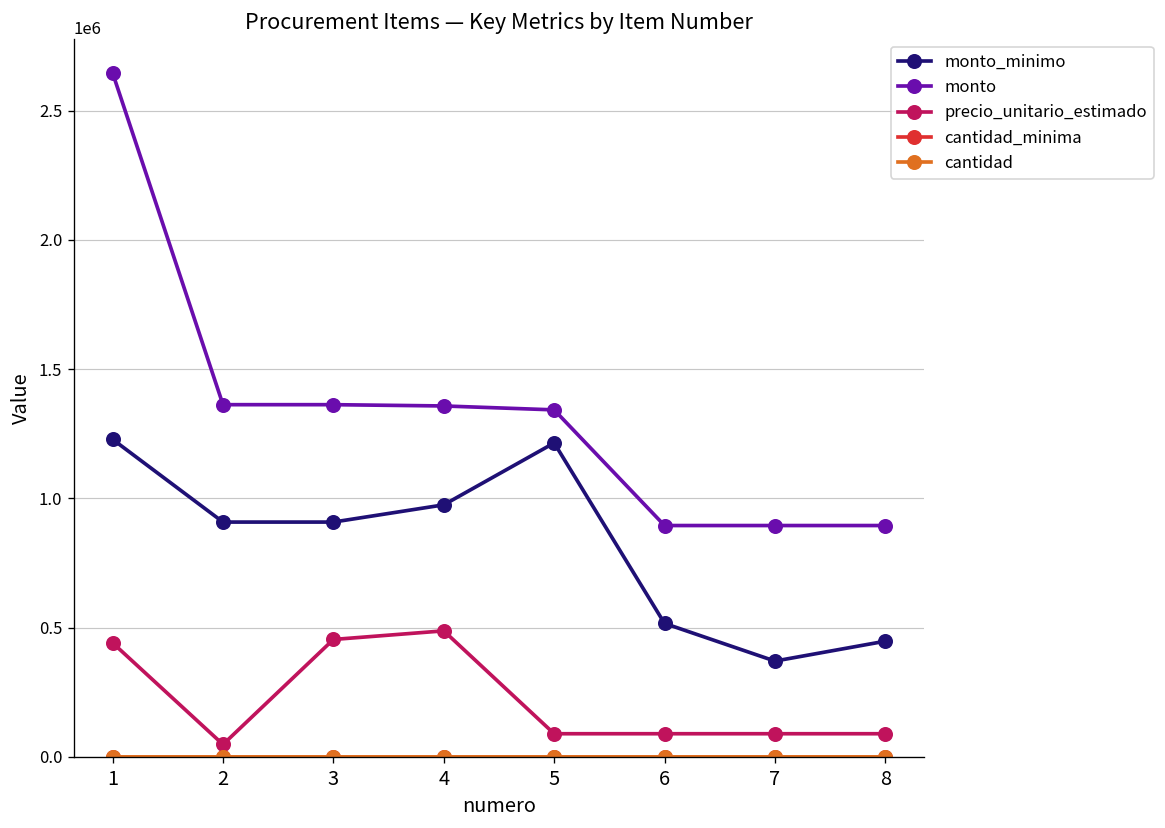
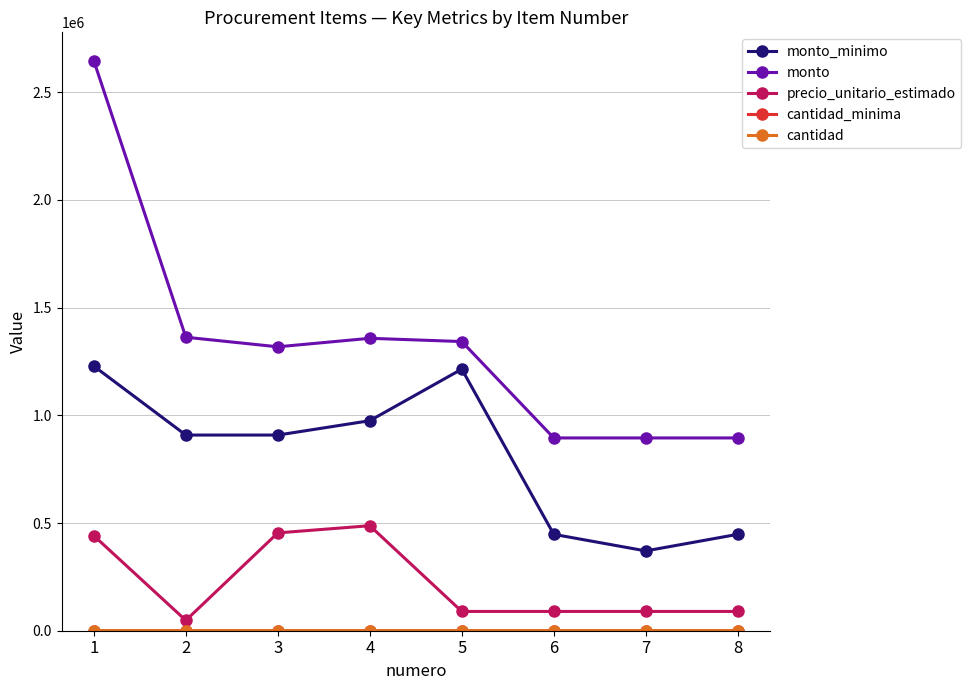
  {
    "monto_minimo": {
      "1": 1230000,
      "2": 910000,
      "3": 910000,
      "4": 980000,
      "5": 1210000,
-     "6": 520000,
+     "6": 450000,
      "7": 370000,
      "8": 450000
    },
    "monto": {
      "1": 2650000,
      "2": 1360000,
-     "3": 1360000,
+     "3": 1320000,
      "4": 1360000,
      "5": 1340000,
      "6": 900000,
      "7": 900000,
      "8": 900000
    },
    "precio_unitario_estimado": {
      "1": 440000,
      "2": 50000,
      "3": 450000,
      "4": 490000,
      "5": 90000,
      "6": 90000,
      "7": 90000,
      "8": 90000
    },
    "cantidad": {
      "1": 0,
      "2": 0,
      "3": 0,
      "4": 0,
      "5": 0,
      "6": 0,
      "7": 0,
      "8": 0
    }
  }
